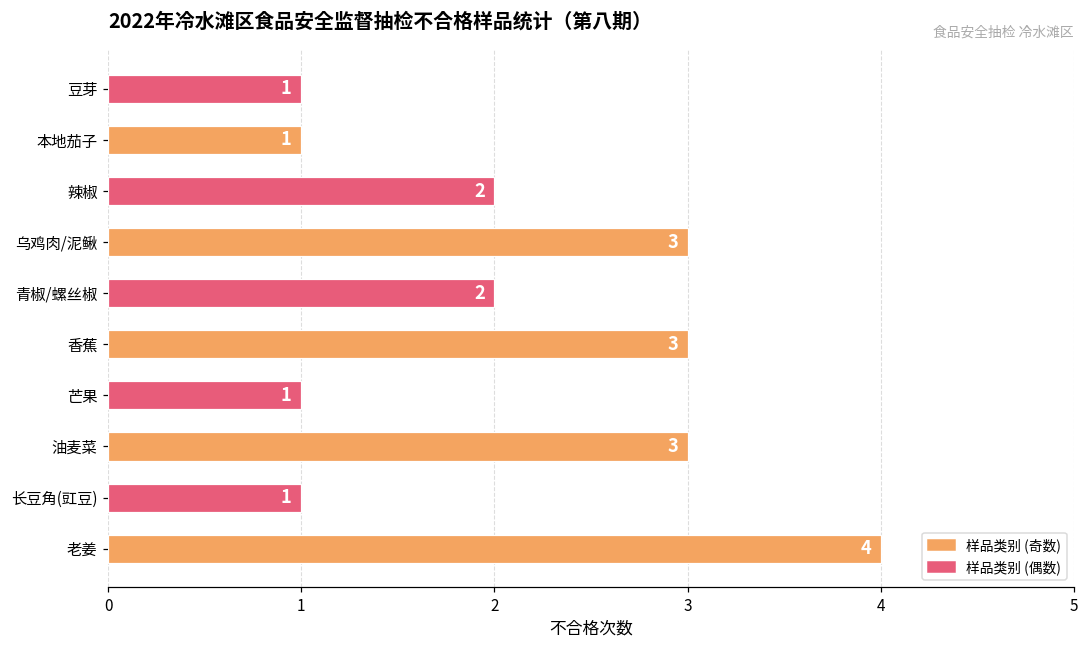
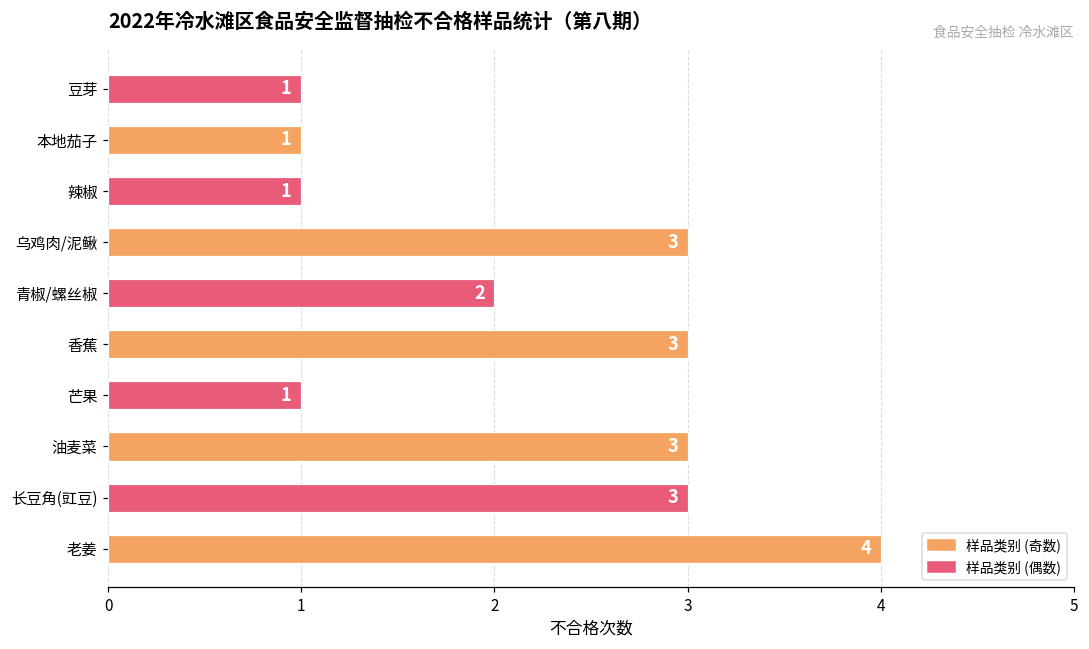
  {
    "豆芽": 1,
    "本地茄子": 1,
-   "辣椒": 2,
+   "辣椒": 1,
    "乌鸡肉/泥鳅": 3,
    "青椒/螺丝椒": 2,
    "香蕉": 3,
    "芒果": 1,
    "油麦菜": 3,
-   "长豆角(豇豆)": 1,
+   "长豆角(豇豆)": 3,
    "老姜": 4
  }
